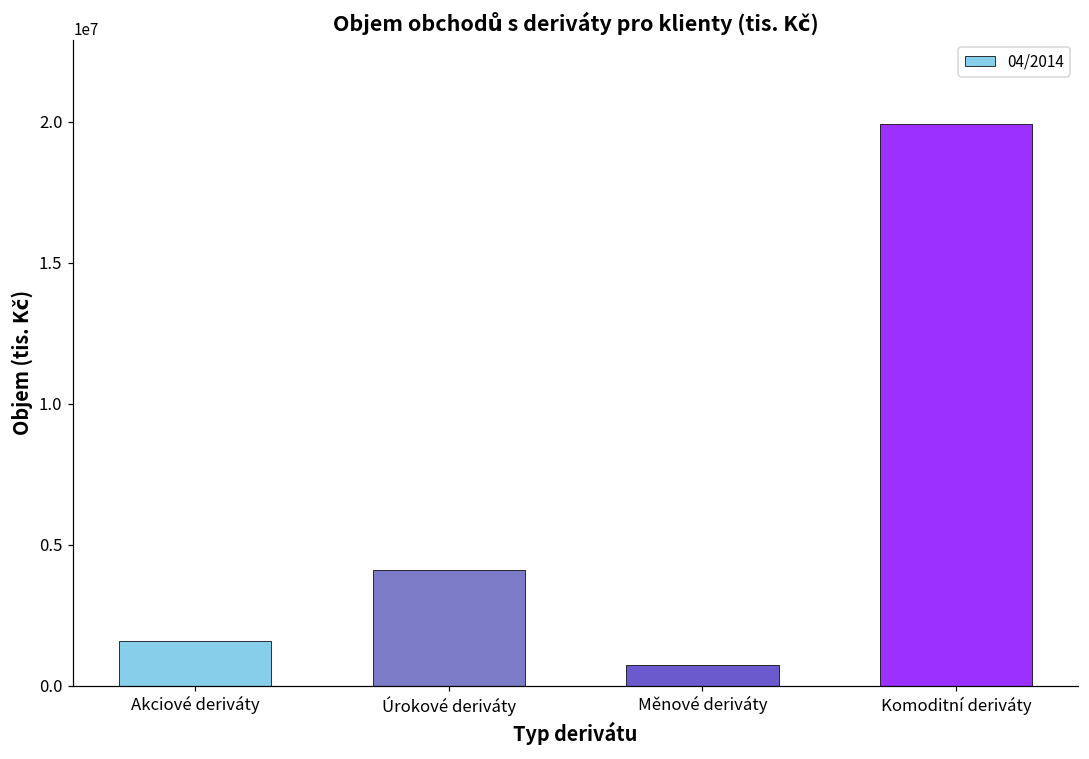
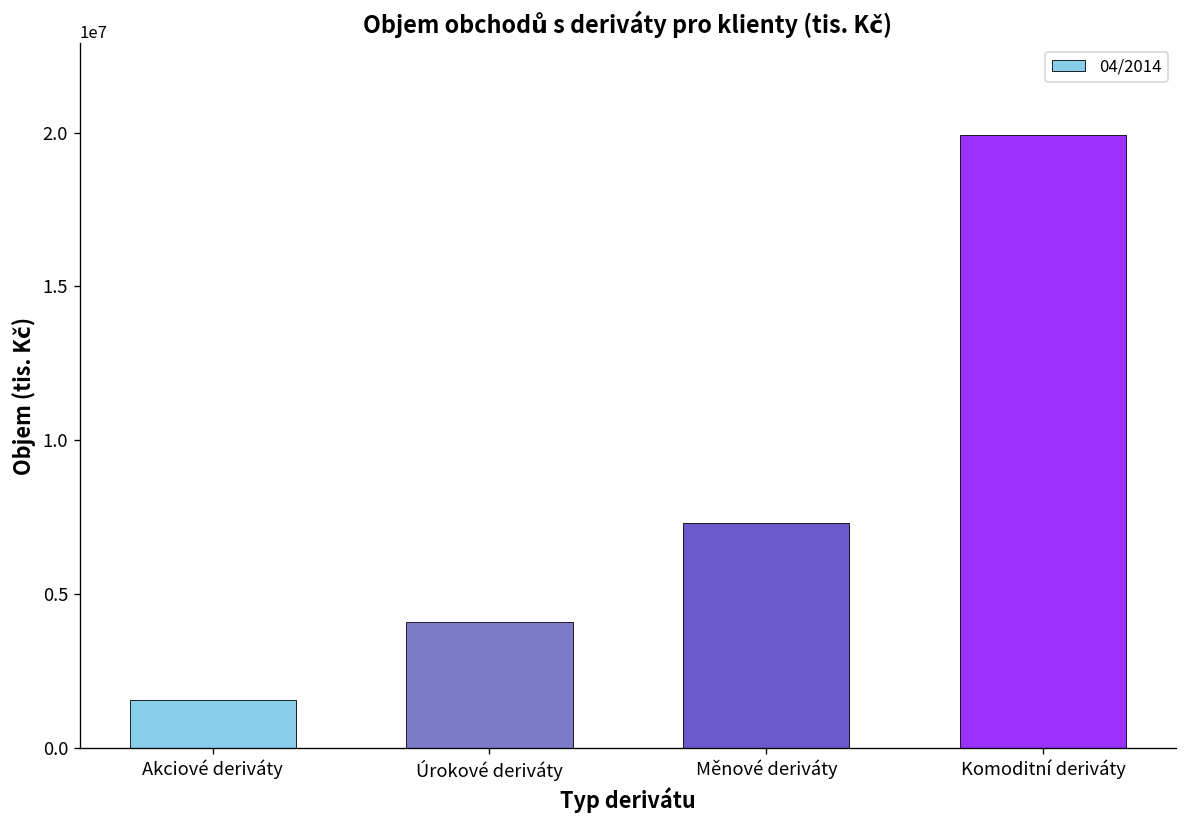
  {
    "Akciové deriváty": 1600000,
    "Úrokové deriváty": 4100000,
-   "Měnové deriváty": 700000,
+   "Měnové deriváty": 7300000,
    "Komoditní deriváty": 19900000
  }
